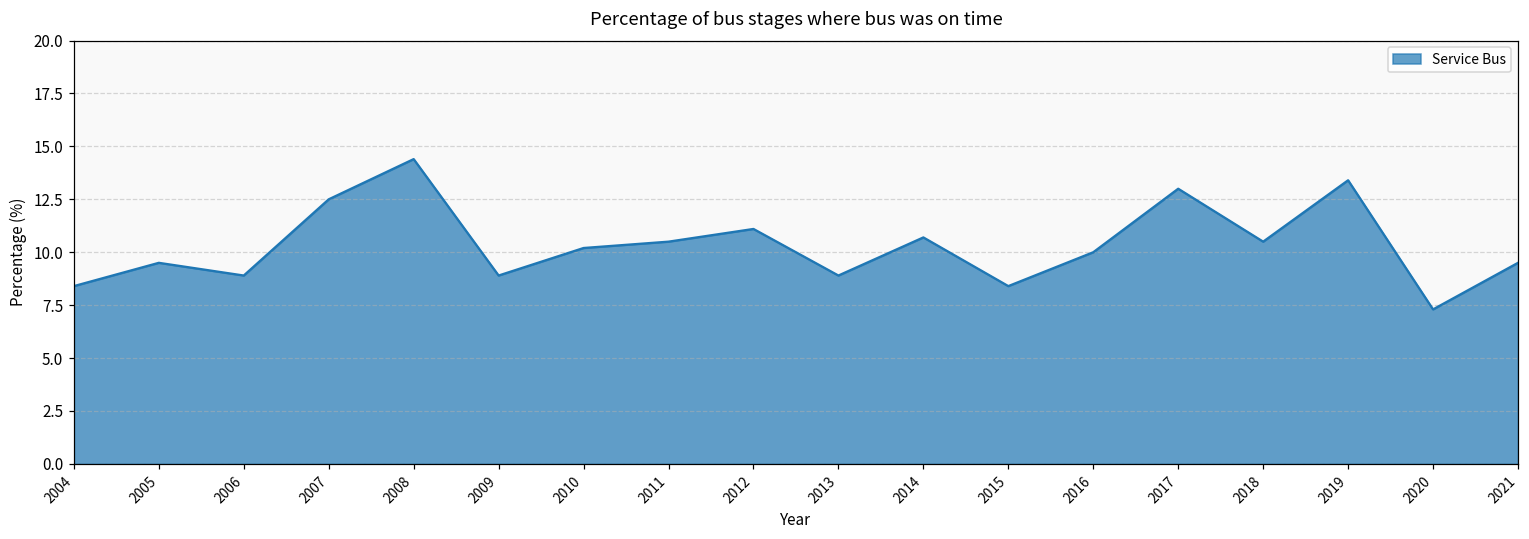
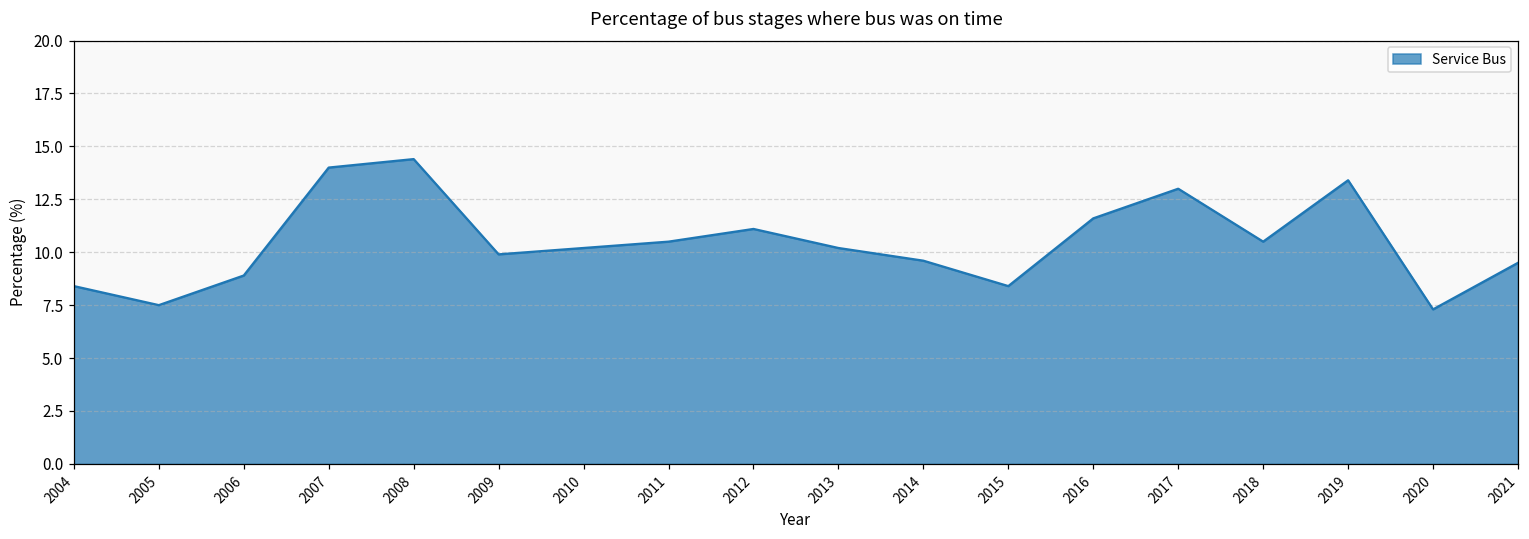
  {
    "2004": 8.4,
-   "2005": 9.5,
+   "2005": 7.5,
    "2006": 8.9,
-   "2007": 12.5,
+   "2007": 14.0,
    "2008": 14.4,
-   "2009": 8.9,
+   "2009": 9.9,
    "2010": 10.2,
    "2011": 10.5,
    "2012": 11.1,
-   "2013": 8.9,
-   "2014": 10.7,
+   "2013": 10.2,
+   "2014": 9.6,
    "2015": 8.4,
-   "2016": 10.0,
+   "2016": 11.6,
    "2017": 13.0,
    "2018": 10.5,
    "2019": 13.4,
    "2020": 7.3,
    "2021": 9.5
  }
